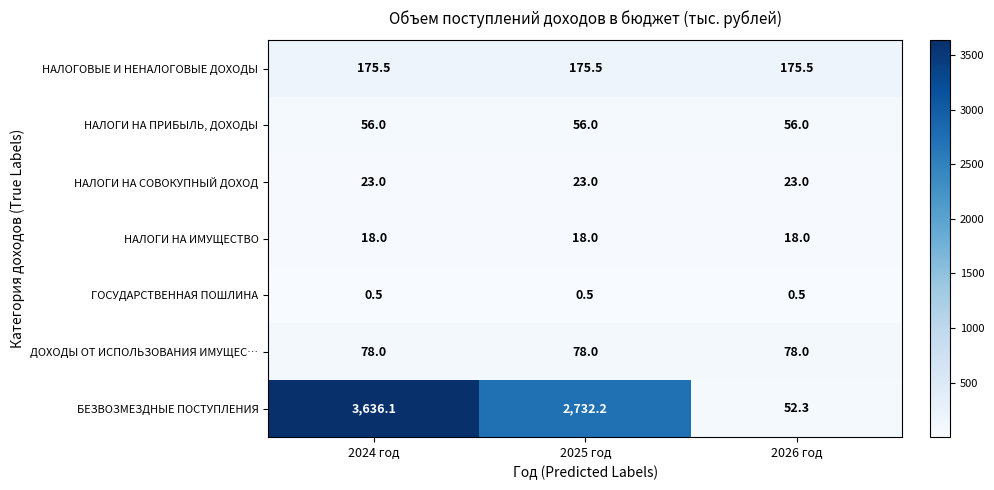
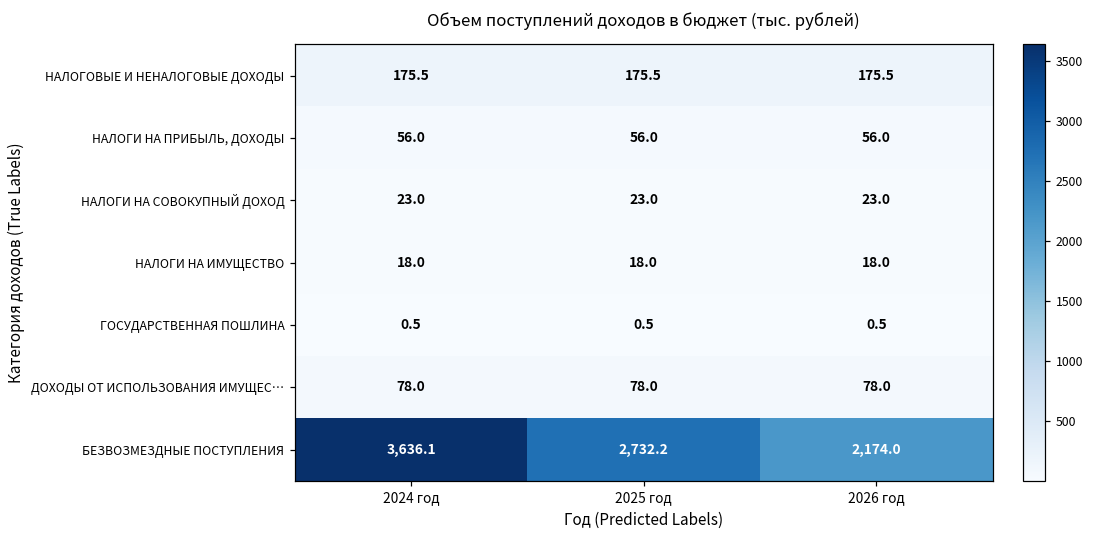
  {
    "НАЛОГОВЫЕ И НЕНАЛОГОВЫЕ ДОХОДЫ": {
      "2024 год": "175.5",
      "2025 год": "175.5",
      "2026 год": "175.5"
    },
    "НАЛОГИ НА ПРИБЫЛЬ, ДОХОДЫ": {
      "2024 год": "56.0",
      "2025 год": "56.0",
      "2026 год": "56.0"
    },
    "НАЛОГИ НА СОВОКУПНЫЙ ДОХОД": {
      "2024 год": "23.0",
      "2025 год": "23.0",
      "2026 год": "23.0"
    },
    "НАЛОГИ НА ИМУЩЕСТВО": {
      "2024 год": "18.0",
      "2025 год": "18.0",
      "2026 год": "18.0"
    },
    "ГОСУДАРСТВЕННАЯ ПОШЛИНА": {
      "2024 год": "0.5",
      "2025 год": "0.5",
      "2026 год": "0.5"
    },
    "ДОХОДЫ ОТ ИСПОЛЬЗОВАНИЯ ИМУЩЕС…": {
      "2024 год": "78.0",
      "2025 год": "78.0",
      "2026 год": "78.0"
    },
    "БЕЗВОЗМЕЗДНЫЕ ПОСТУПЛЕНИЯ": {
      "2024 год": "3,636.1",
      "2025 год": "2,732.2",
-     "2026 год": "52.3"
+     "2026 год": "2,174.0"
    }
  }
